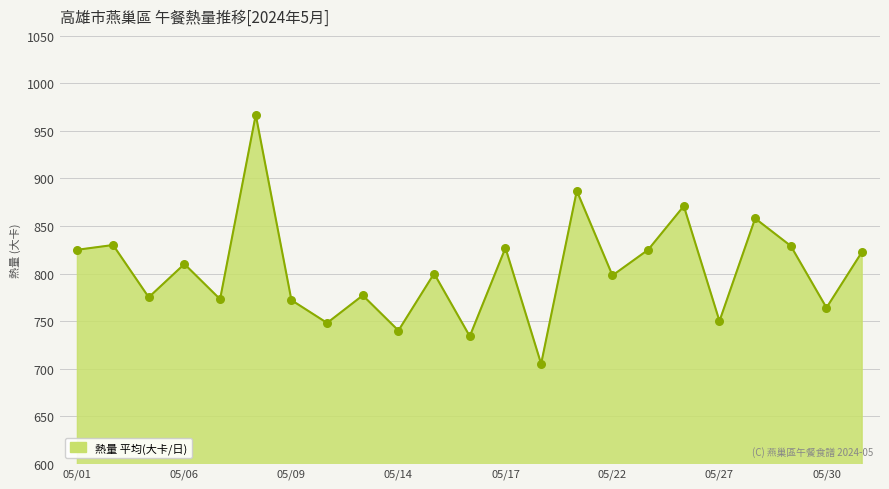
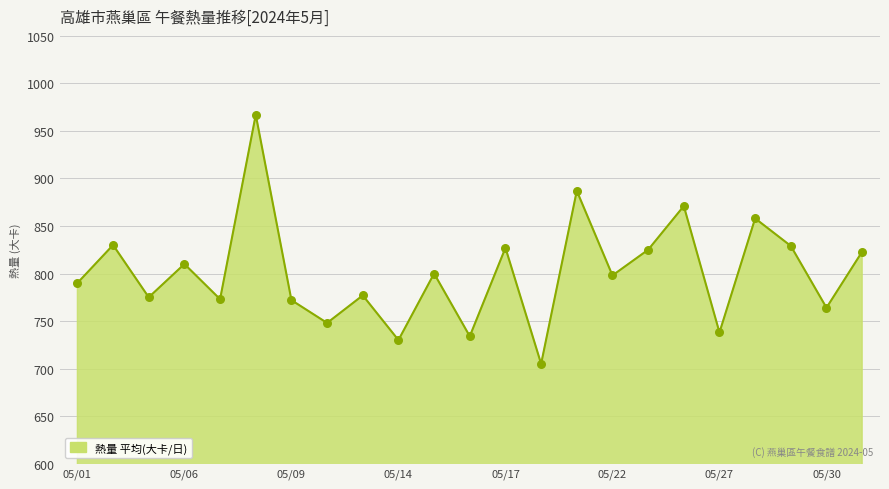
  {
-   "05/01": 830,
+   "05/01": 790,
    "05/06": 810,
    "05/09": 770,
-   "05/14": 740,
+   "05/14": 730,
    "05/17": 830,
    "05/22": 800,
-   "05/27": 750,
+   "05/27": 740,
    "05/30": 760
  }
